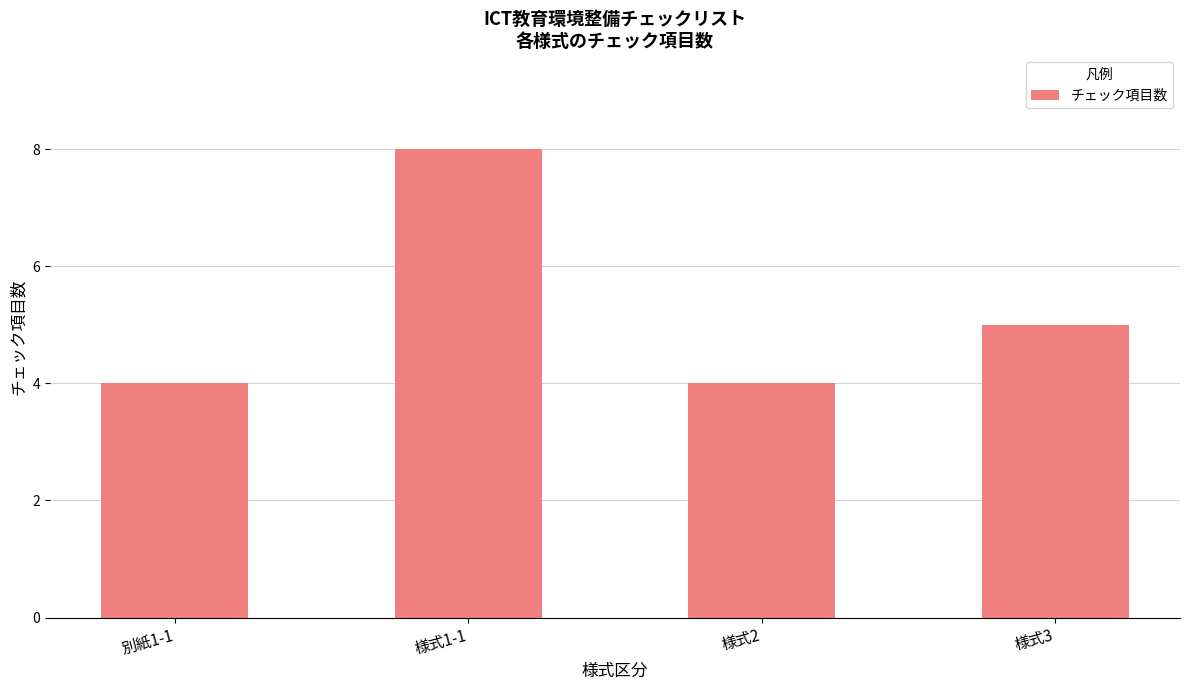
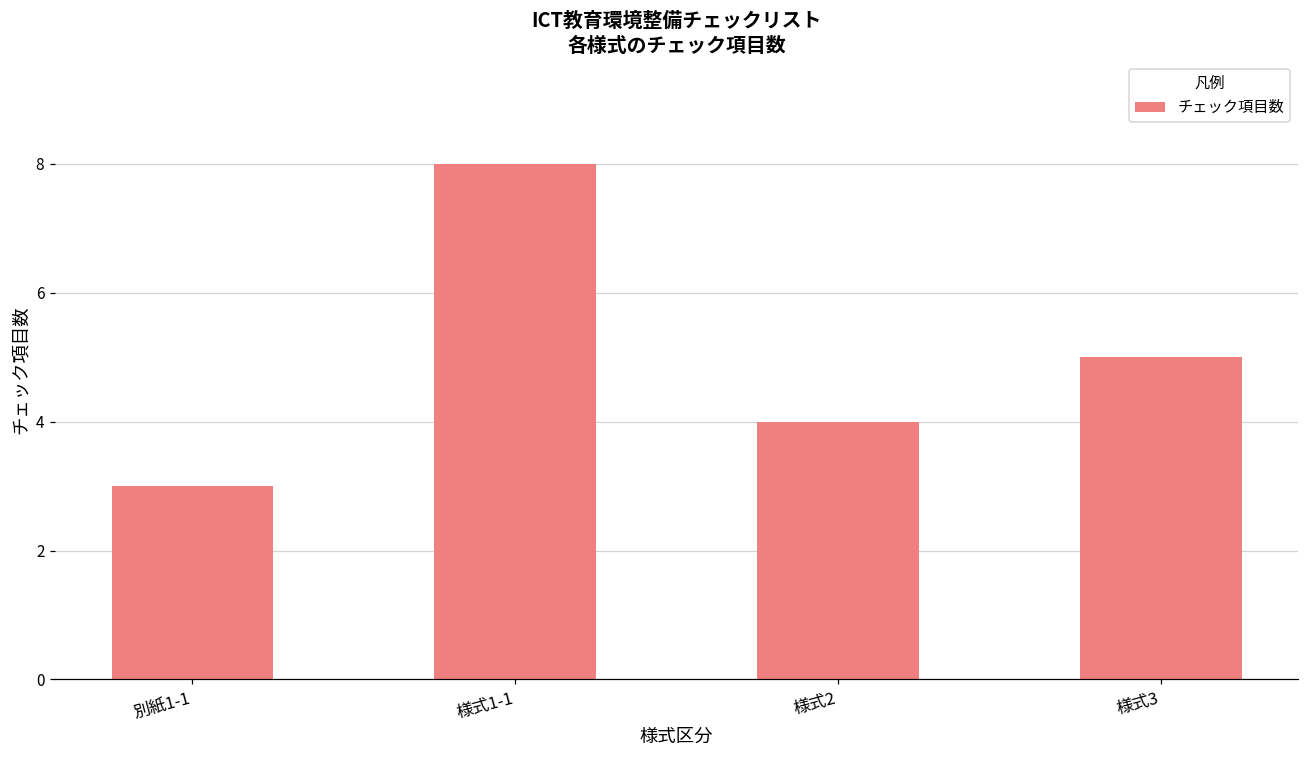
  {
-   "別紙1-1": 4,
+   "別紙1-1": 3,
    "様式1-1": 8,
    "様式2": 4,
    "様式3": 5
  }
